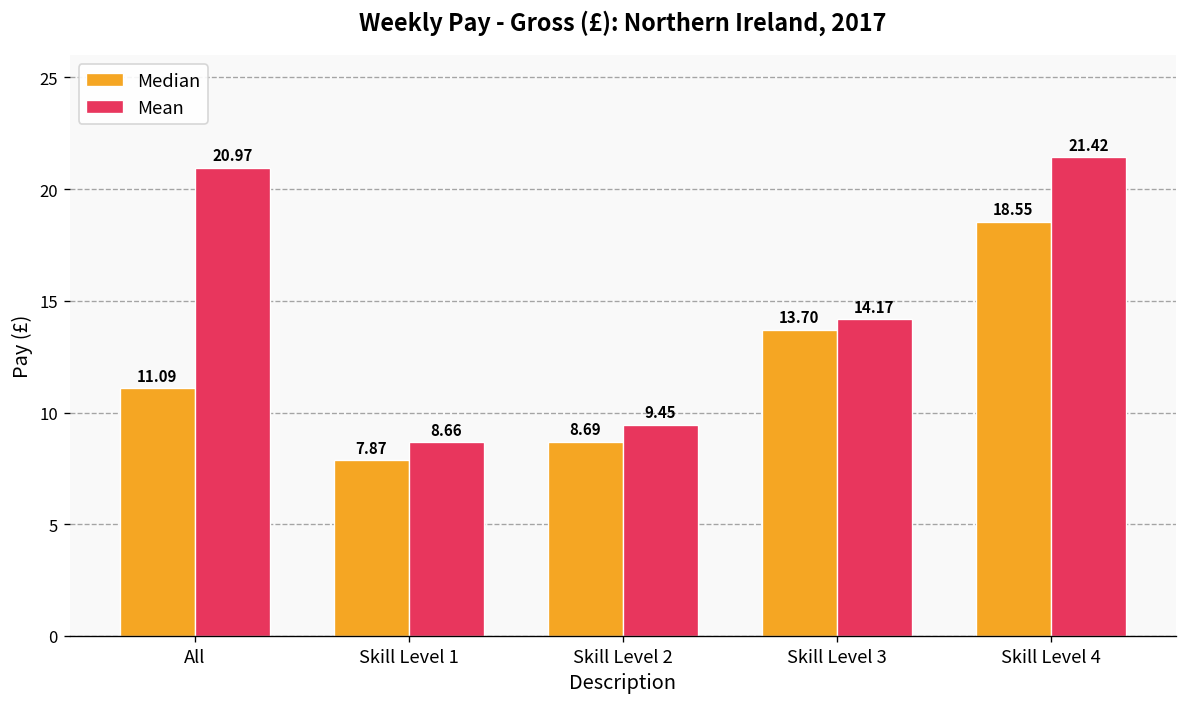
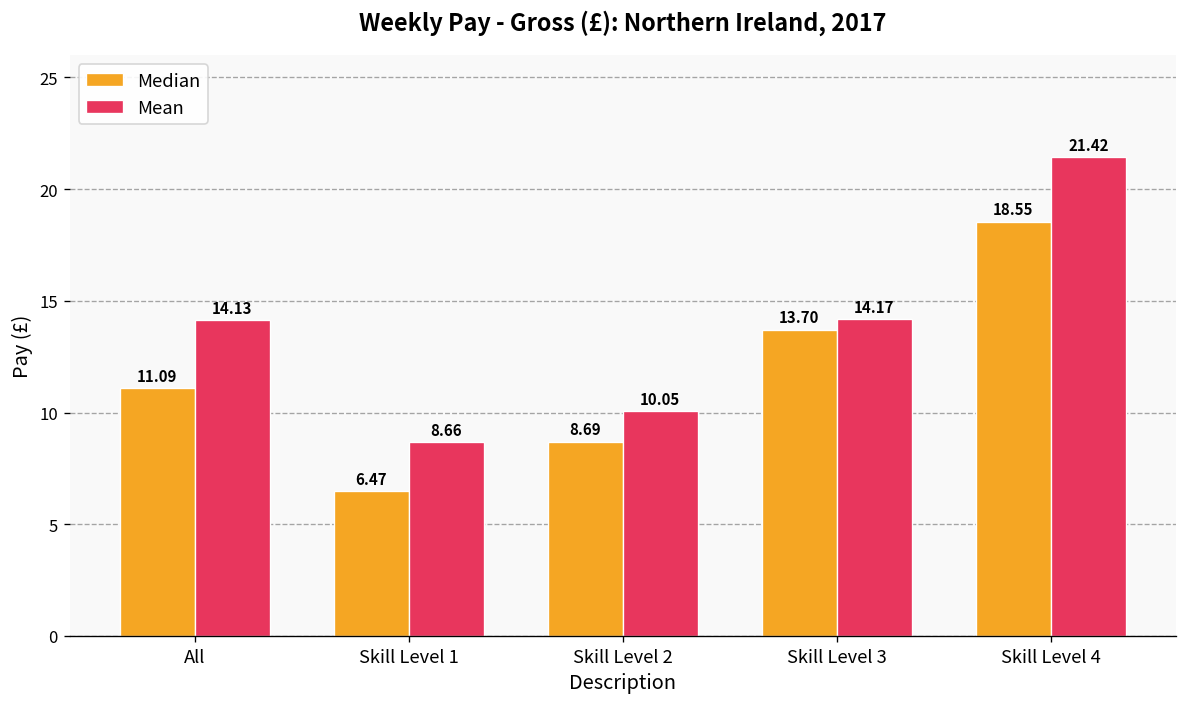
  {
    "Median": {
      "All": 11.09,
-     "Skill Level 1": 7.87,
+     "Skill Level 1": 6.47,
      "Skill Level 2": 8.69,
      "Skill Level 3": 13.70,
      "Skill Level 4": 18.55
    },
    "Mean": {
-     "All": 20.97,
+     "All": 14.13,
      "Skill Level 1": 8.66,
-     "Skill Level 2": 9.45,
+     "Skill Level 2": 10.05,
      "Skill Level 3": 14.17,
      "Skill Level 4": 21.42
    }
  }
